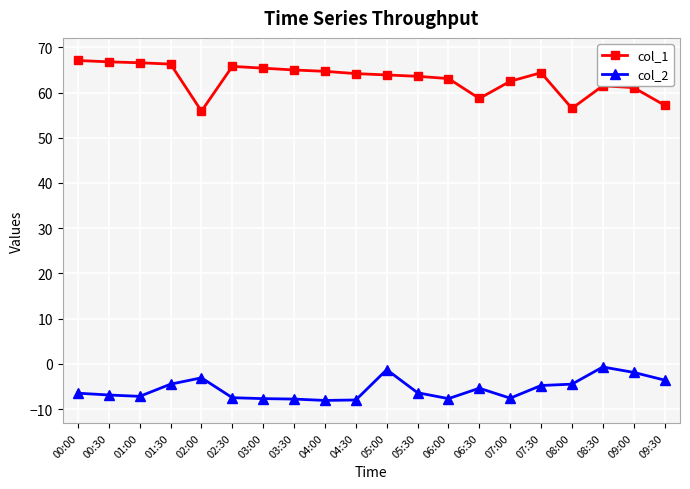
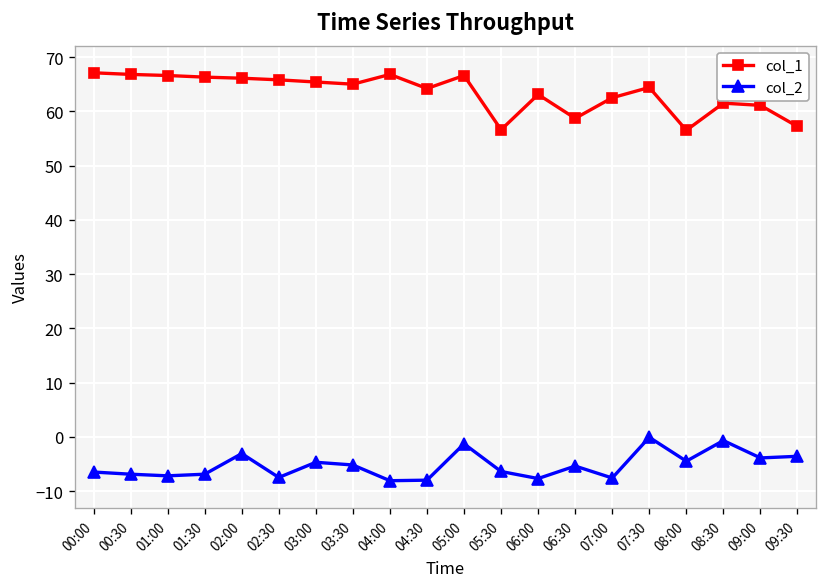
  {
    "col_1": {
      "00:00": 67,
      "00:30": 67,
      "01:00": 67,
      "01:30": 66,
-     "02:00": 56,
+     "02:00": 66,
      "02:30": 66,
      "03:00": 65,
      "03:30": 65,
-     "04:00": 65,
+     "04:00": 67,
      "04:30": 64,
-     "05:00": 64,
-     "05:30": 64,
+     "05:00": 67,
+     "05:30": 57,
      "06:00": 63,
      "06:30": 59,
      "07:00": 63,
      "07:30": 64,
      "08:00": 57,
      "09:00": 61,
      "09:30": 57
    },
    "col_2": {
      "00:00": -7,
      "00:30": -7,
      "01:00": -7,
-     "01:30": -5,
+     "01:30": -7,
      "02:00": -3,
      "02:30": -8,
-     "03:00": -8,
-     "03:30": -8,
+     "03:00": -5,
+     "03:30": -5,
      "04:00": -8,
      "04:30": -8,
      "05:00": -1,
      "05:30": -6,
      "06:00": -8,
      "06:30": -5,
      "07:00": -8,
-     "07:30": -5,
+     "07:30": 0,
      "08:00": -5,
      "08:30": -1,
-     "09:00": -2,
+     "09:00": -4,
      "09:30": -4
    }
  }
